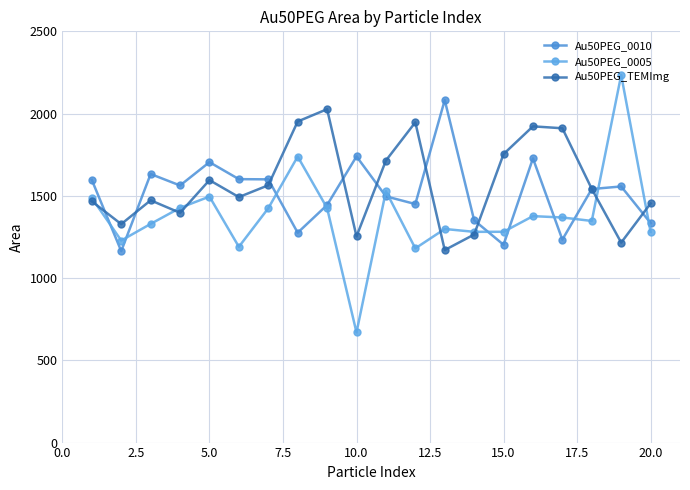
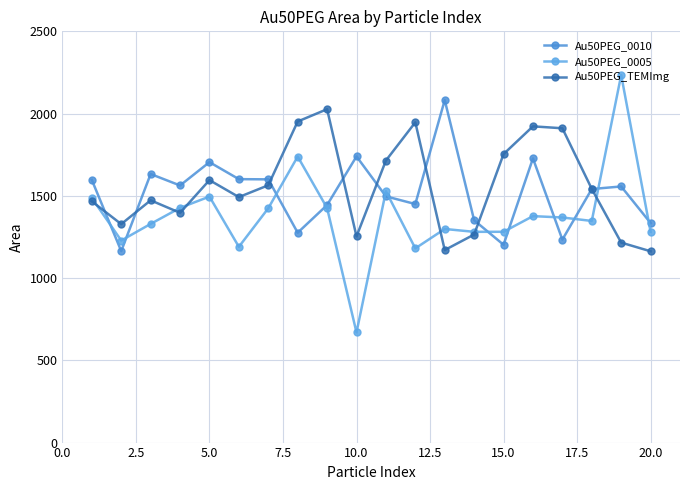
  {
    "Au50PEG_TEMImg": {
      "5.0": 1600,
      "10.0": 1250,
      "15.0": 1750,
-     "20.0": 1450
+     "20.0": 1160
    }
  }
